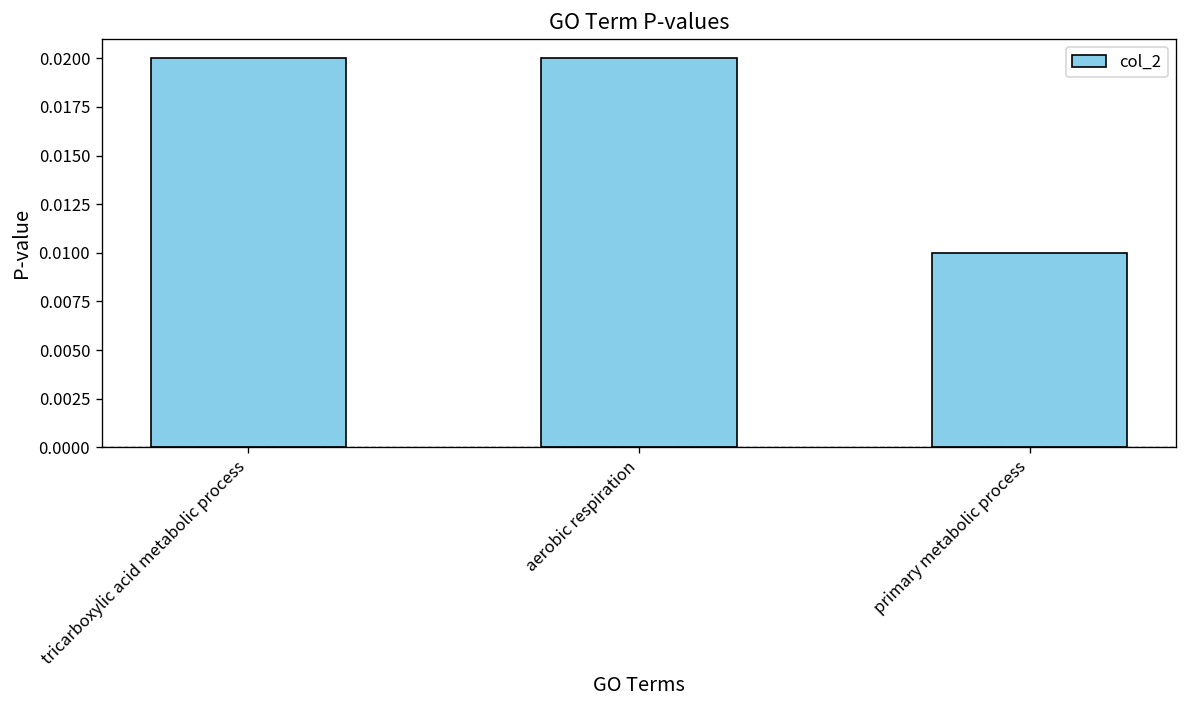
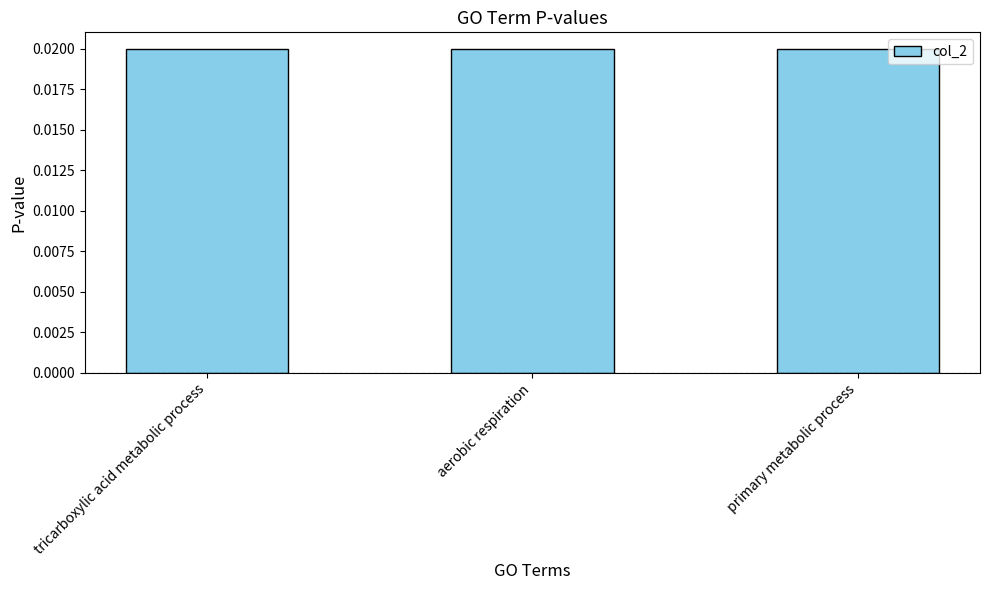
  {
    "tricarboxylic acid metabolic process": 0.02,
    "aerobic respiration": 0.02,
-   "primary metabolic process": 0.01
+   "primary metabolic process": 0.02
  }
